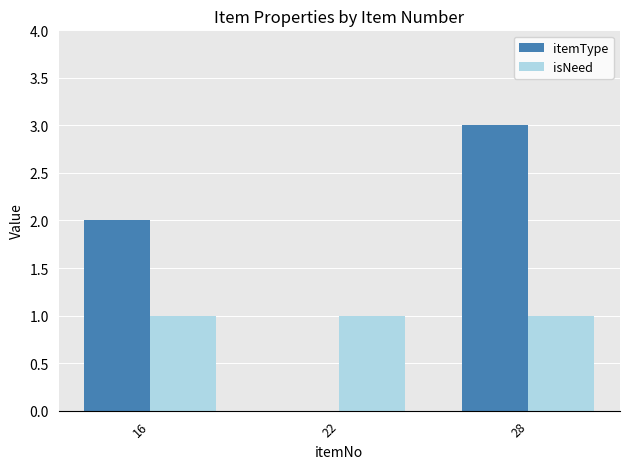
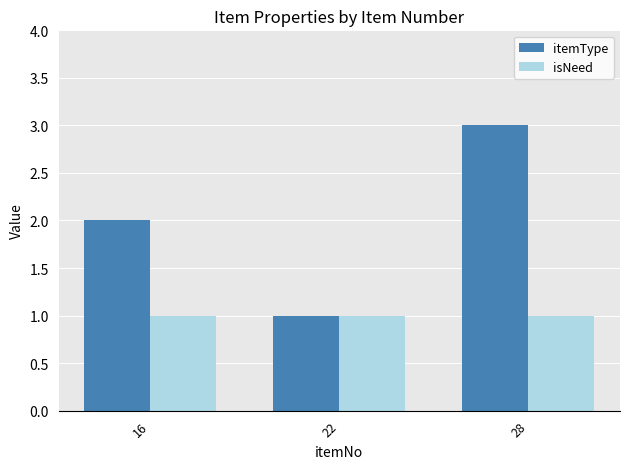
  {
    "itemType": {
      "16": 2,
-     "22": 0,
+     "22": 1,
      "28": 3
    },
    "isNeed": {
      "16": 1,
      "22": 1,
      "28": 1
    }
  }
